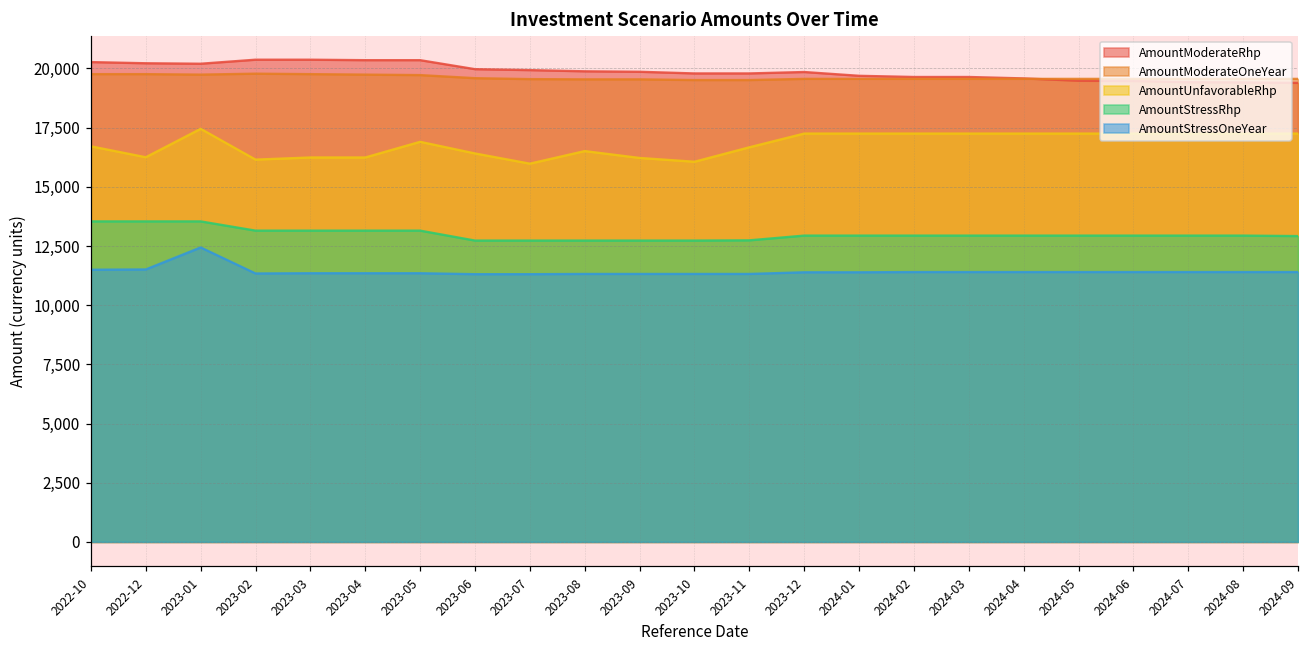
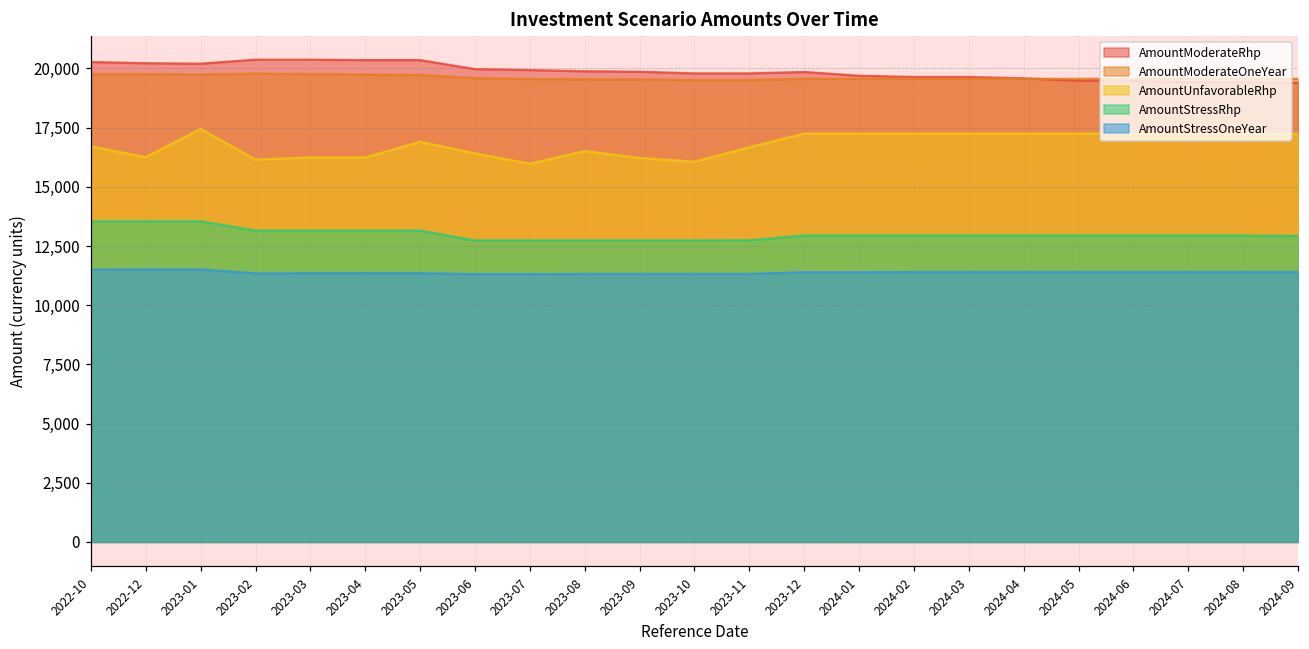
  {
    "AmountUnfavorableRhp": {
      "2022-10": "16,700",
      "2022-12": "16,300",
      "2023-01": "17,500",
      "2023-02": "16,200",
      "2023-03": "16,200",
      "2023-04": "16,200",
      "2023-05": "16,900",
      "2023-06": "16,400",
      "2023-07": "16,000",
      "2023-08": "16,500",
      "2023-09": "16,200",
      "2023-10": "16,100",
      "2023-11": "16,700",
      "2023-12": "17,300",
      "2024-01": "17,300",
      "2024-02": "17,300",
      "2024-03": "17,300",
      "2024-04": "17,300",
      "2024-05": "17,300",
      "2024-06": "17,300",
      "2024-07": "17,300",
      "2024-08": "17,300",
      "2024-09": "17,300"
    },
    "AmountStressRhp": {
      "2022-10": "13,500",
      "2022-12": "13,500",
      "2023-01": "13,500",
      "2023-02": "13,200",
      "2023-03": "13,200",
      "2023-04": "13,200",
      "2023-05": "13,200",
      "2023-06": "12,700",
      "2023-07": "12,700",
      "2023-08": "12,700",
      "2023-09": "12,700",
      "2023-10": "12,700",
      "2023-11": "12,700",
      "2023-12": "12,900",
      "2024-01": "12,900",
      "2024-02": "12,900",
      "2024-03": "12,900",
      "2024-04": "12,900",
      "2024-05": "12,900",
      "2024-06": "12,900",
      "2024-07": "12,900",
      "2024-08": "12,900",
      "2024-09": "12,900"
    },
    "AmountStressOneYear": {
      "2022-10": "11,500",
      "2022-12": "11,500",
-     "2023-01": "12,400",
+     "2023-01": "11,500",
      "2023-02": "11,300",
      "2023-03": "11,400",
      "2023-04": "11,400",
      "2023-05": "11,400",
      "2023-06": "11,300",
      "2023-07": "11,300",
      "2023-08": "11,300",
      "2023-09": "11,300",
      "2023-10": "11,300",
      "2023-11": "11,300",
      "2023-12": "11,400",
      "2024-01": "11,400",
      "2024-02": "11,400",
      "2024-03": "11,400",
      "2024-04": "11,400",
      "2024-05": "11,400",
      "2024-06": "11,400",
      "2024-07": "11,400",
      "2024-08": "11,400",
      "2024-09": "11,400"
    }
  }
